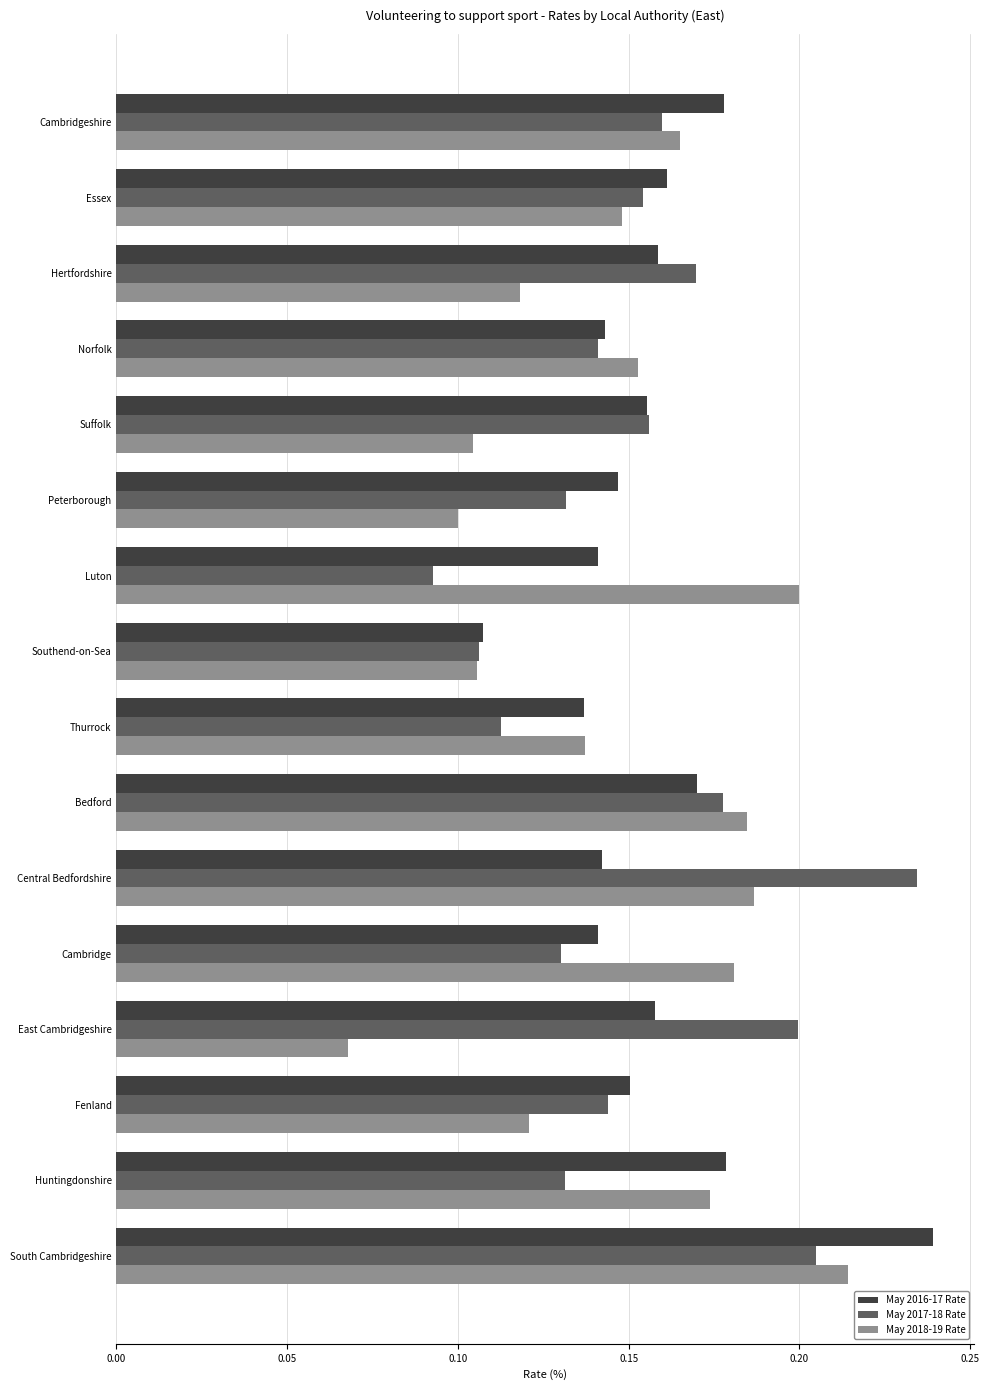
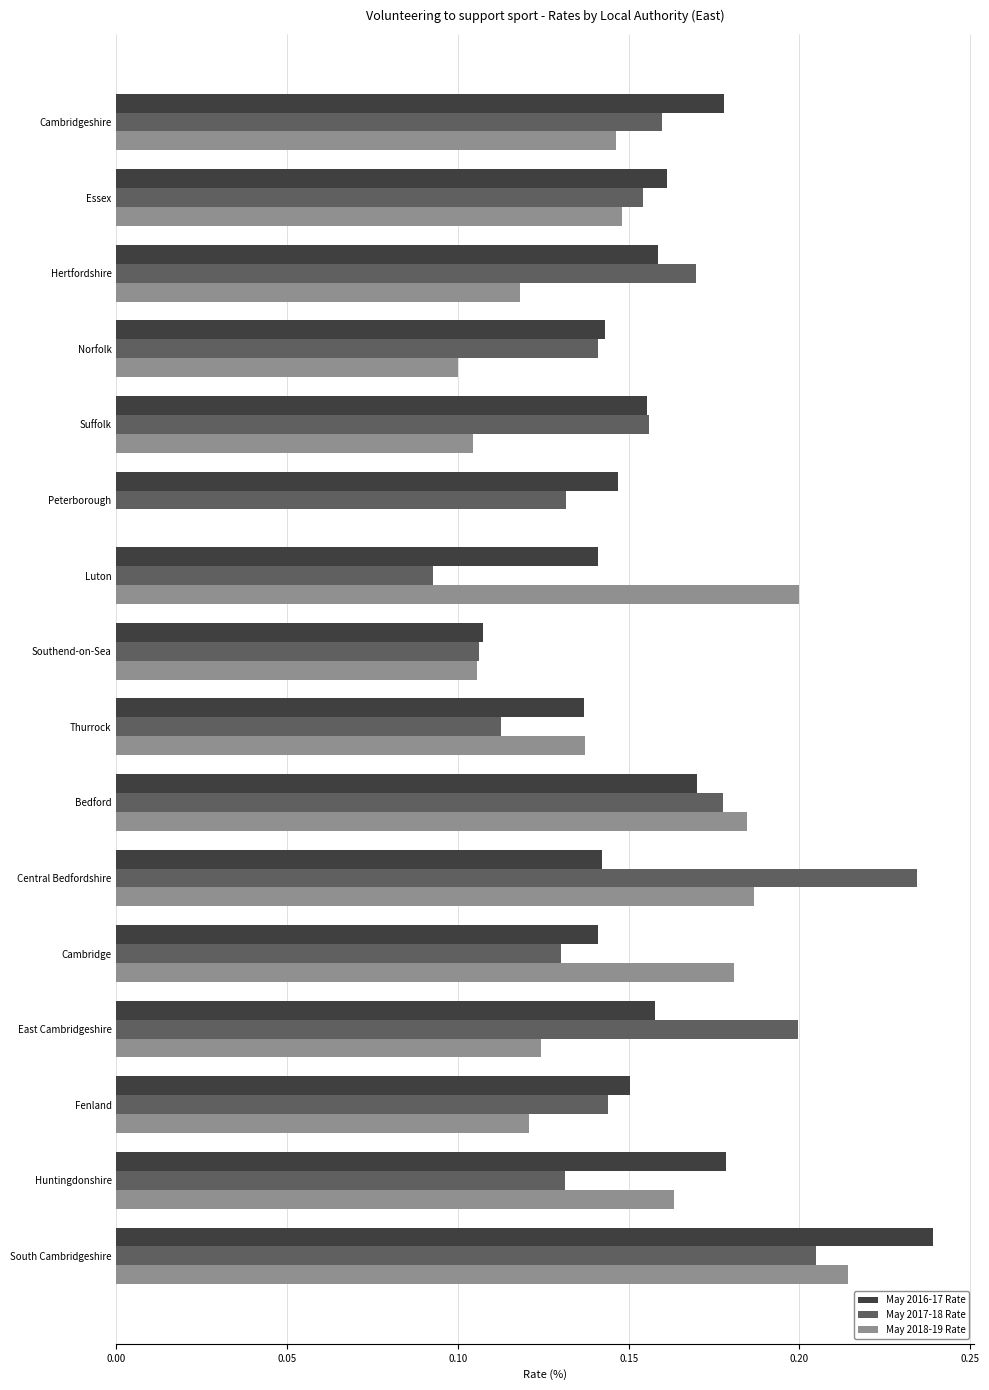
  {
    "May 2018-19 Rate": {
-     "Cambridgeshire": 0.165,
+     "Cambridgeshire": 0.146,
      "Essex": 0.148,
      "Hertfordshire": 0.118,
-     "Norfolk": 0.153,
+     "Norfolk": 0.100,
      "Suffolk": 0.105,
-     "Peterborough": 0.1,
+     "Peterborough": 0.0,
      "Luton": 0.200,
      "Southend-on-Sea": 0.106,
      "Thurrock": 0.137,
      "Bedford": 0.185,
      "Central Bedfordshire": 0.187,
      "Cambridge": 0.181,
-     "East Cambridgeshire": 0.068,
+     "East Cambridgeshire": 0.124,
      "Fenland": 0.121,
-     "Huntingdonshire": 0.174,
+     "Huntingdonshire": 0.163,
      "South Cambridgeshire": 0.214
    }
  }
